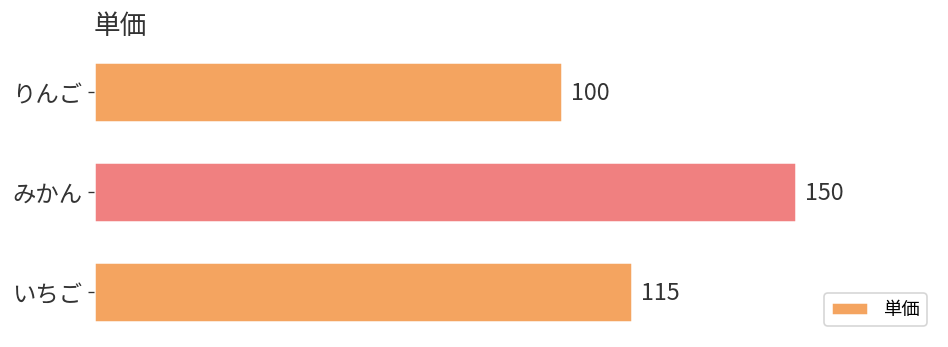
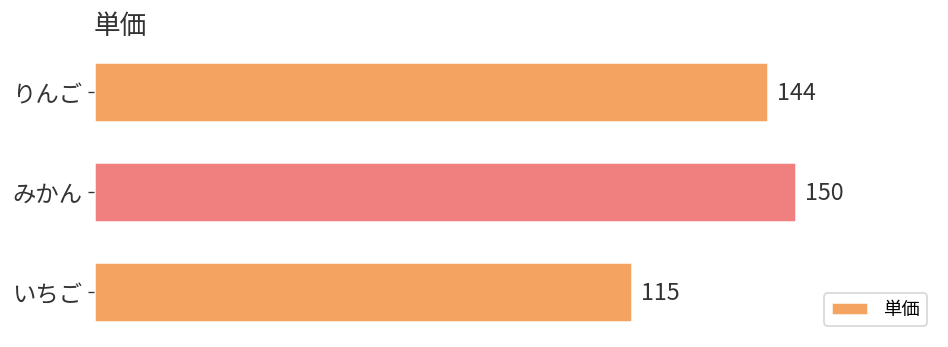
  {
-   "りんご": 100,
+   "りんご": 144,
    "みかん": 150,
    "いちご": 115
  }
